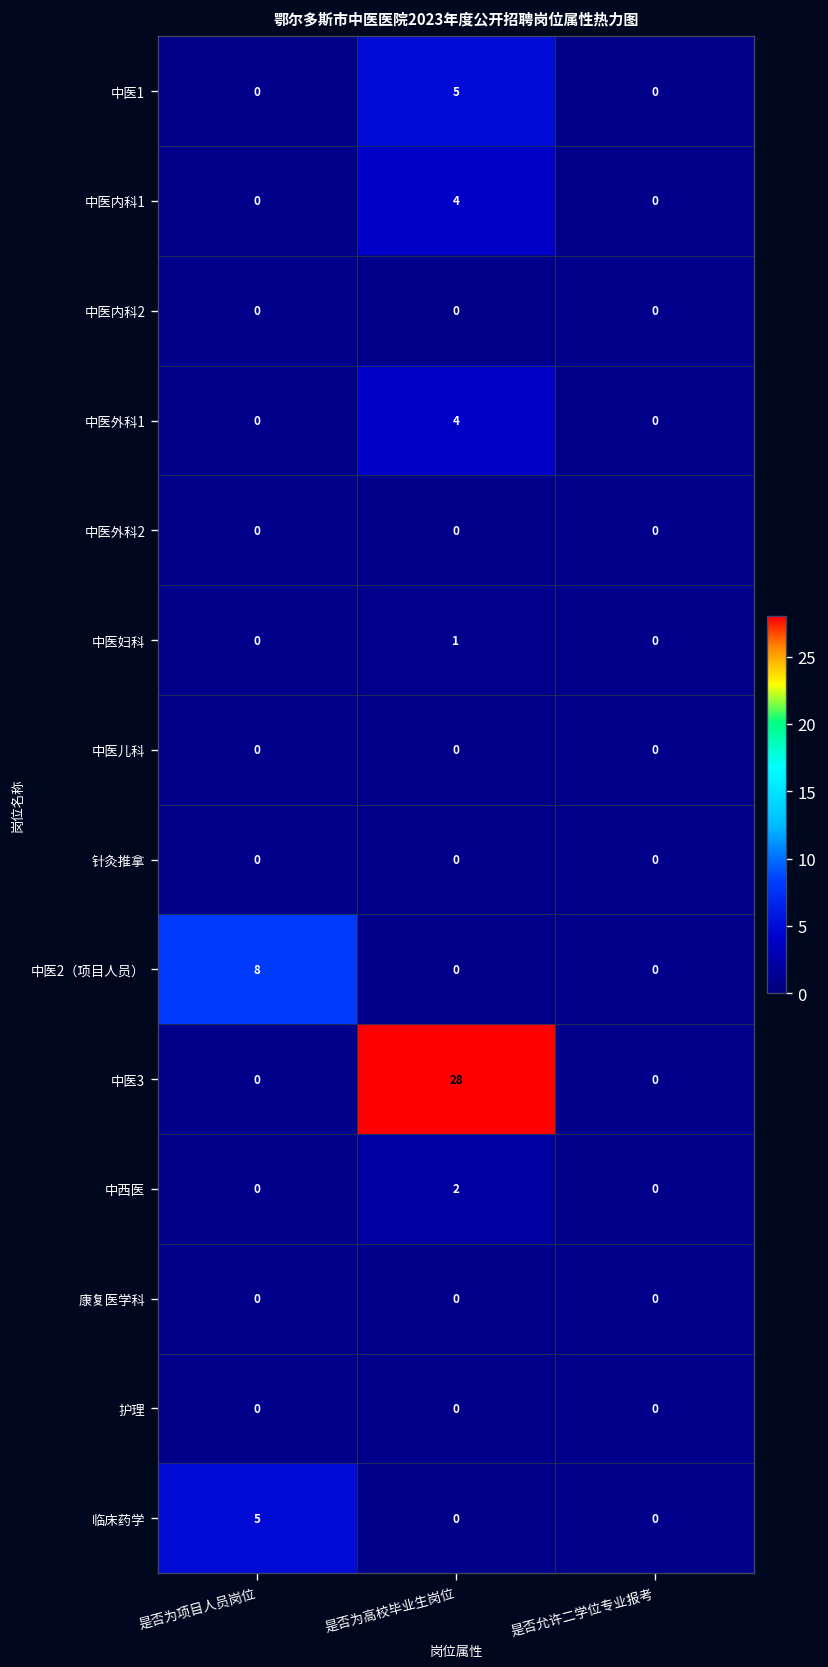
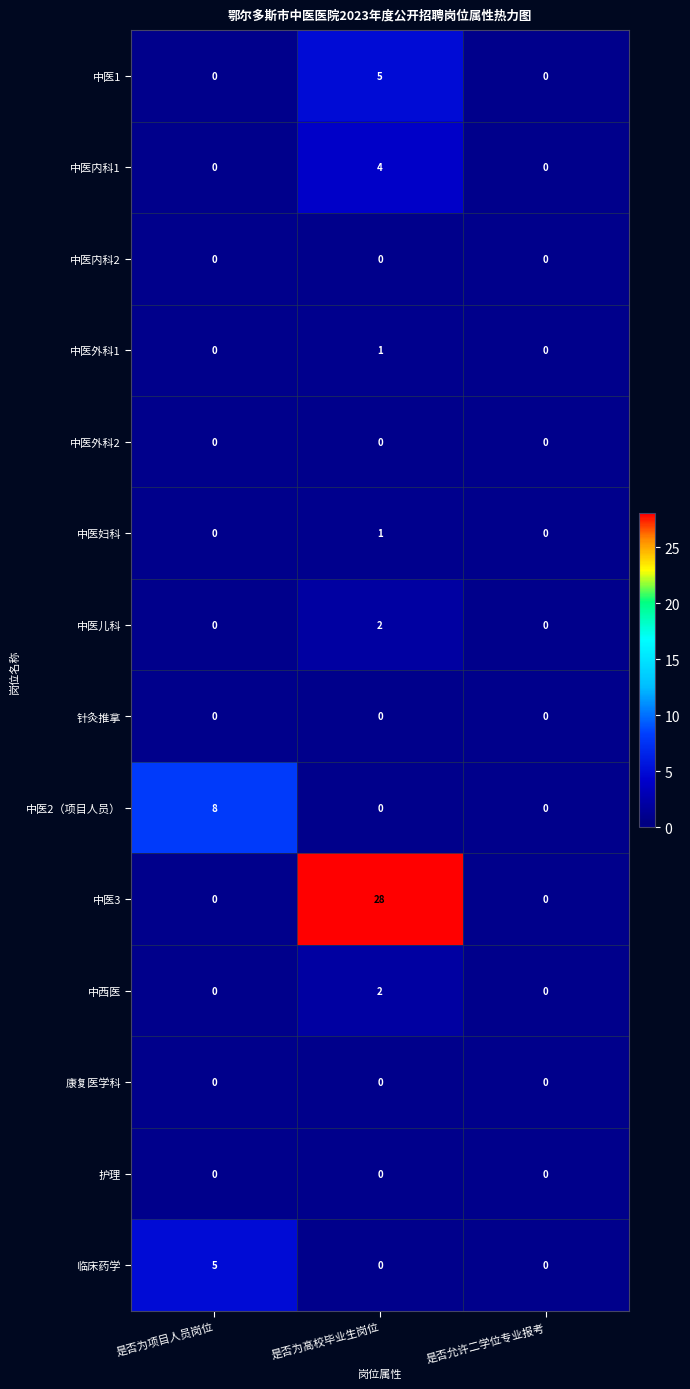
  {
    "中医1": {
      "是否为项目人员岗位": 0,
      "是否为高校毕业生岗位": 5,
      "是否允许二学位专业报考": 0
    },
    "中医内科1": {
      "是否为项目人员岗位": 0,
      "是否为高校毕业生岗位": 4,
      "是否允许二学位专业报考": 0
    },
    "中医内科2": {
      "是否为项目人员岗位": 0,
      "是否为高校毕业生岗位": 0,
      "是否允许二学位专业报考": 0
    },
    "中医外科1": {
      "是否为项目人员岗位": 0,
-     "是否为高校毕业生岗位": 4,
+     "是否为高校毕业生岗位": 1,
      "是否允许二学位专业报考": 0
    },
    "中医外科2": {
      "是否为项目人员岗位": 0,
      "是否为高校毕业生岗位": 0,
      "是否允许二学位专业报考": 0
    },
    "中医妇科": {
      "是否为项目人员岗位": 0,
      "是否为高校毕业生岗位": 1,
      "是否允许二学位专业报考": 0
    },
    "中医儿科": {
      "是否为项目人员岗位": 0,
-     "是否为高校毕业生岗位": 0,
+     "是否为高校毕业生岗位": 2,
      "是否允许二学位专业报考": 0
    },
    "针灸推拿": {
      "是否为项目人员岗位": 0,
      "是否为高校毕业生岗位": 0,
      "是否允许二学位专业报考": 0
    },
    "中医2（项目人员）": {
      "是否为项目人员岗位": 8,
      "是否为高校毕业生岗位": 0,
      "是否允许二学位专业报考": 0
    },
    "中医3": {
      "是否为项目人员岗位": 0,
      "是否为高校毕业生岗位": 28,
      "是否允许二学位专业报考": 0
    },
    "中西医": {
      "是否为项目人员岗位": 0,
      "是否为高校毕业生岗位": 2,
      "是否允许二学位专业报考": 0
    },
    "康复医学科": {
      "是否为项目人员岗位": 0,
      "是否为高校毕业生岗位": 0,
      "是否允许二学位专业报考": 0
    },
    "护理": {
      "是否为项目人员岗位": 0,
      "是否为高校毕业生岗位": 0,
      "是否允许二学位专业报考": 0
    },
    "临床药学": {
      "是否为项目人员岗位": 5,
      "是否为高校毕业生岗位": 0,
      "是否允许二学位专业报考": 0
    }
  }
